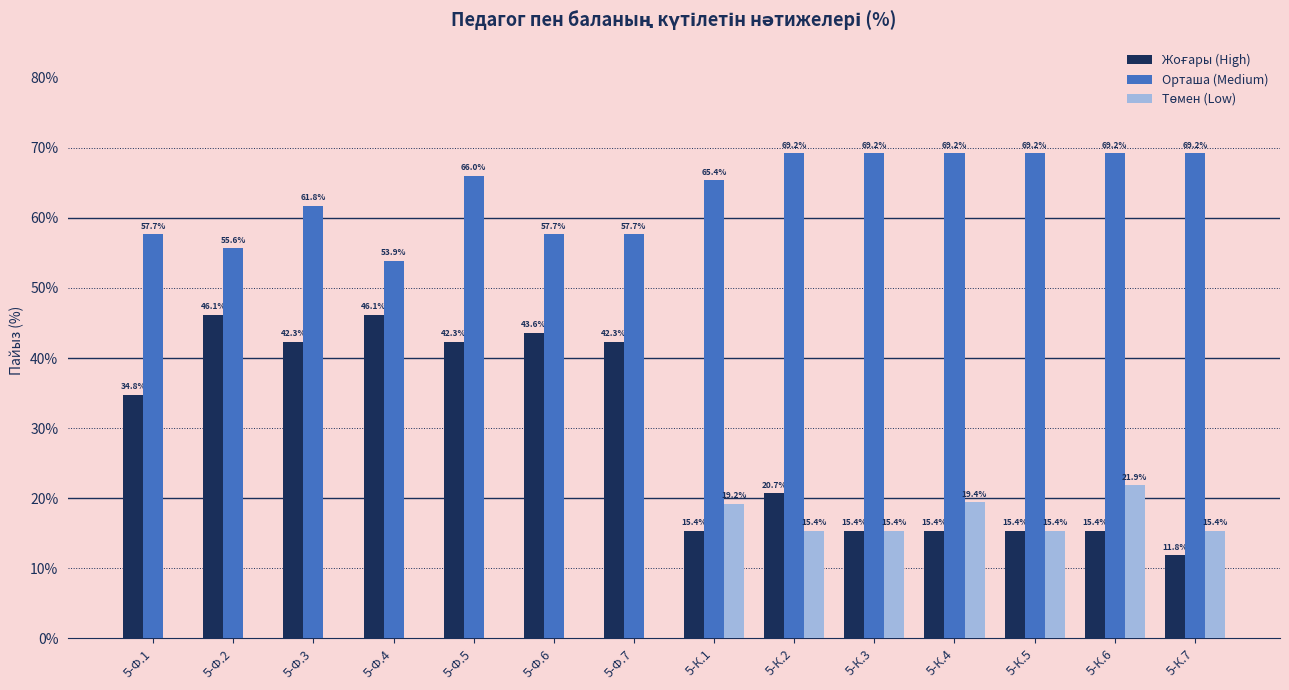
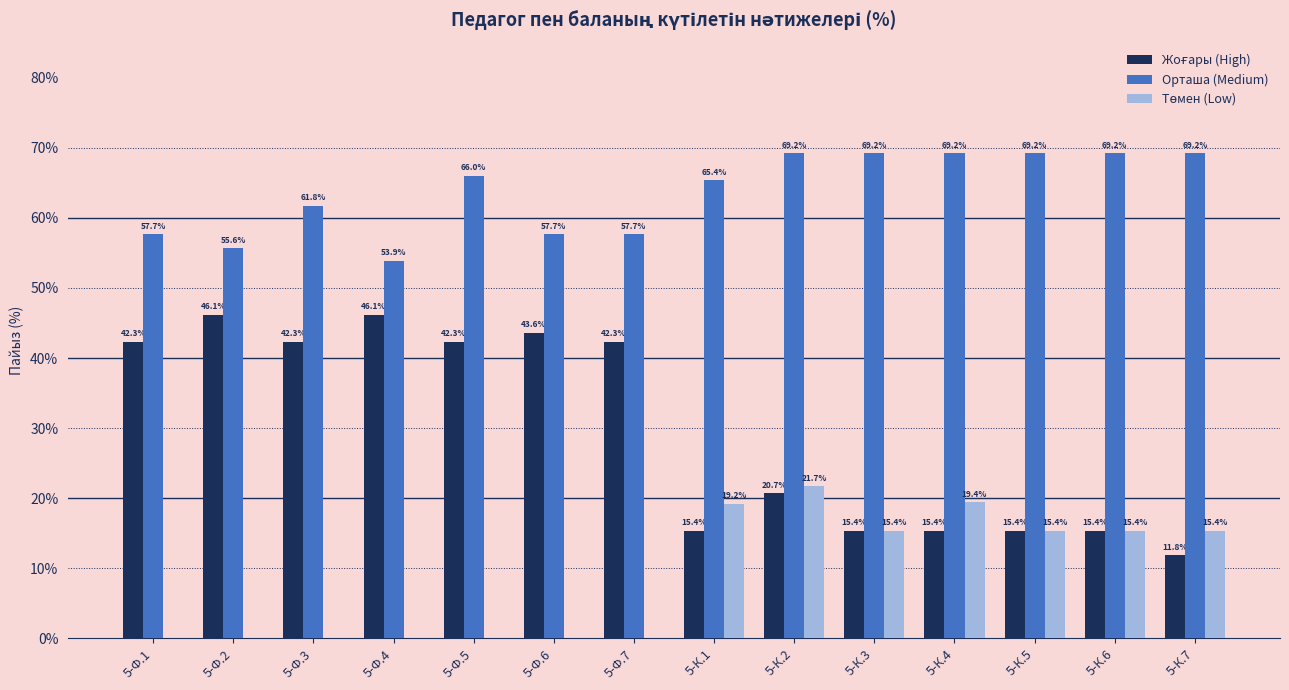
  {
    "Жоғары (High)": {
-     "5-Ф.1": "34.8%",
+     "5-Ф.1": "42.3%",
      "5-Ф.2": "46.1%",
      "5-Ф.3": "42.3%",
      "5-Ф.4": "46.1%",
      "5-Ф.5": "42.3%",
      "5-Ф.6": "43.6%",
      "5-Ф.7": "42.3%",
      "5-К.1": "15.4%",
      "5-К.2": "20.7%",
      "5-К.3": "15.4%",
      "5-К.4": "15.4%",
      "5-К.5": "15.4%",
      "5-К.6": "15.4%",
      "5-К.7": "11.8%"
    },
    "Орташа (Medium)": {
      "5-Ф.1": "57.7%",
      "5-Ф.2": "55.6%",
      "5-Ф.3": "61.8%",
      "5-Ф.4": "53.9%",
      "5-Ф.5": "66.0%",
      "5-Ф.6": "57.7%",
      "5-Ф.7": "57.7%",
      "5-К.1": "65.4%",
      "5-К.2": "69.2%",
      "5-К.3": "69.2%",
      "5-К.4": "69.2%",
      "5-К.5": "69.2%",
      "5-К.6": "69.2%",
      "5-К.7": "69.2%"
    },
    "Төмен (Low)": {
      "5-К.1": "19.2%",
-     "5-К.2": "15.4%",
+     "5-К.2": "21.7%",
      "5-К.3": "15.4%",
      "5-К.4": "19.4%",
      "5-К.5": "15.4%",
-     "5-К.6": "21.9%",
+     "5-К.6": "15.4%",
      "5-К.7": "15.4%"
    }
  }
